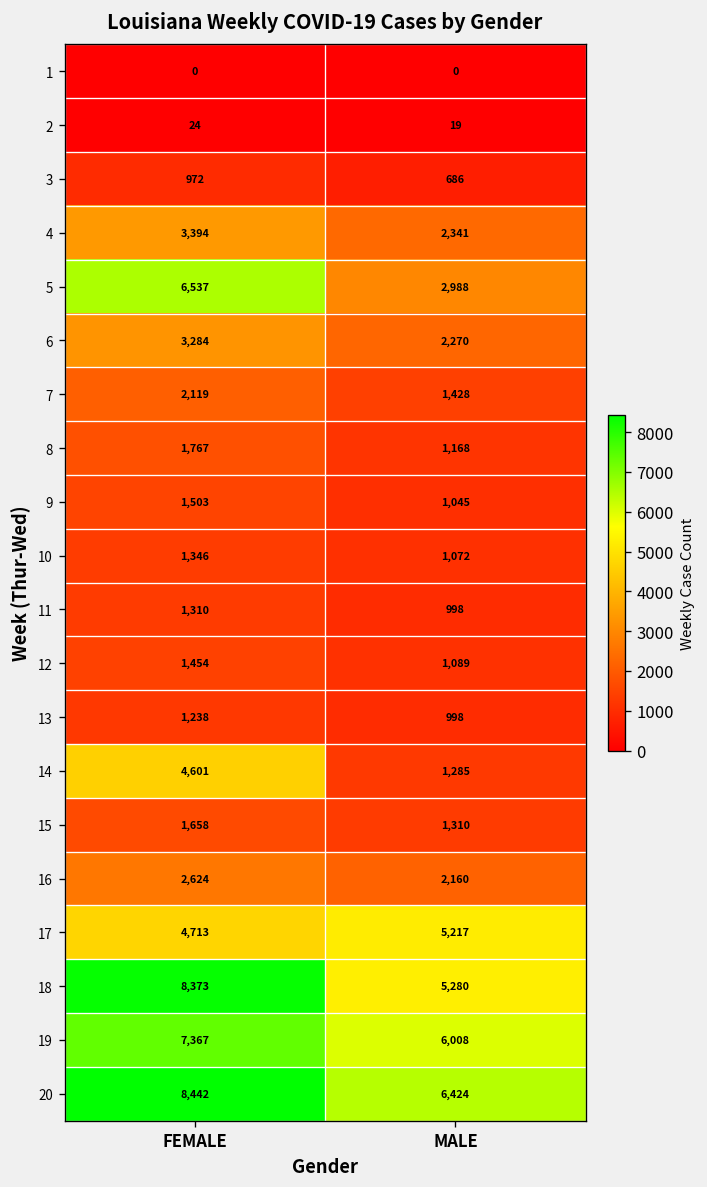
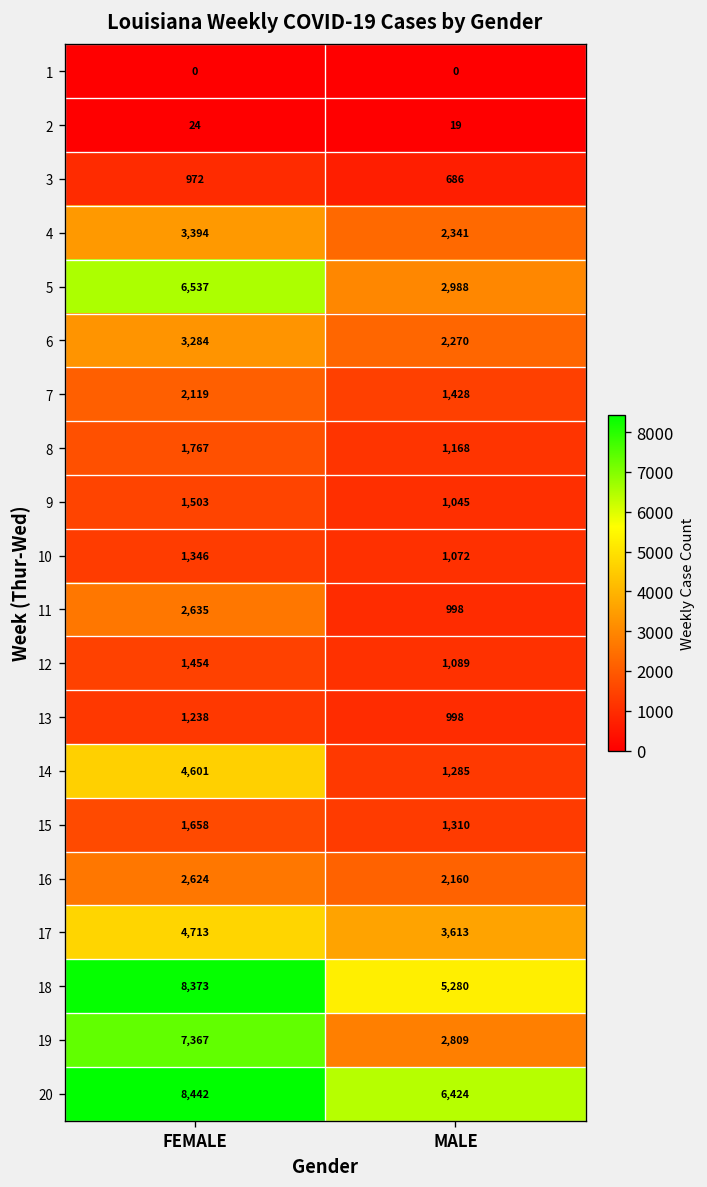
  {
    "1": {
      "FEMALE": "0",
      "MALE": "0"
    },
    "2": {
      "FEMALE": "24",
      "MALE": "19"
    },
    "3": {
      "FEMALE": "972",
      "MALE": "686"
    },
    "4": {
      "FEMALE": "3,394",
      "MALE": "2,341"
    },
    "5": {
      "FEMALE": "6,537",
      "MALE": "2,988"
    },
    "6": {
      "FEMALE": "3,284",
      "MALE": "2,270"
    },
    "7": {
      "FEMALE": "2,119",
      "MALE": "1,428"
    },
    "8": {
      "FEMALE": "1,767",
      "MALE": "1,168"
    },
    "9": {
      "FEMALE": "1,503",
      "MALE": "1,045"
    },
    "10": {
      "FEMALE": "1,346",
      "MALE": "1,072"
    },
    "11": {
-     "FEMALE": "1,310",
+     "FEMALE": "2,635",
      "MALE": "998"
    },
    "12": {
      "FEMALE": "1,454",
      "MALE": "1,089"
    },
    "13": {
      "FEMALE": "1,238",
      "MALE": "998"
    },
    "14": {
      "FEMALE": "4,601",
      "MALE": "1,285"
    },
    "15": {
      "FEMALE": "1,658",
      "MALE": "1,310"
    },
    "16": {
      "FEMALE": "2,624",
      "MALE": "2,160"
    },
    "17": {
      "FEMALE": "4,713",
-     "MALE": "5,217"
+     "MALE": "3,613"
    },
    "18": {
      "FEMALE": "8,373",
      "MALE": "5,280"
    },
    "19": {
      "FEMALE": "7,367",
-     "MALE": "6,008"
+     "MALE": "2,809"
    },
    "20": {
      "FEMALE": "8,442",
      "MALE": "6,424"
    }
  }
